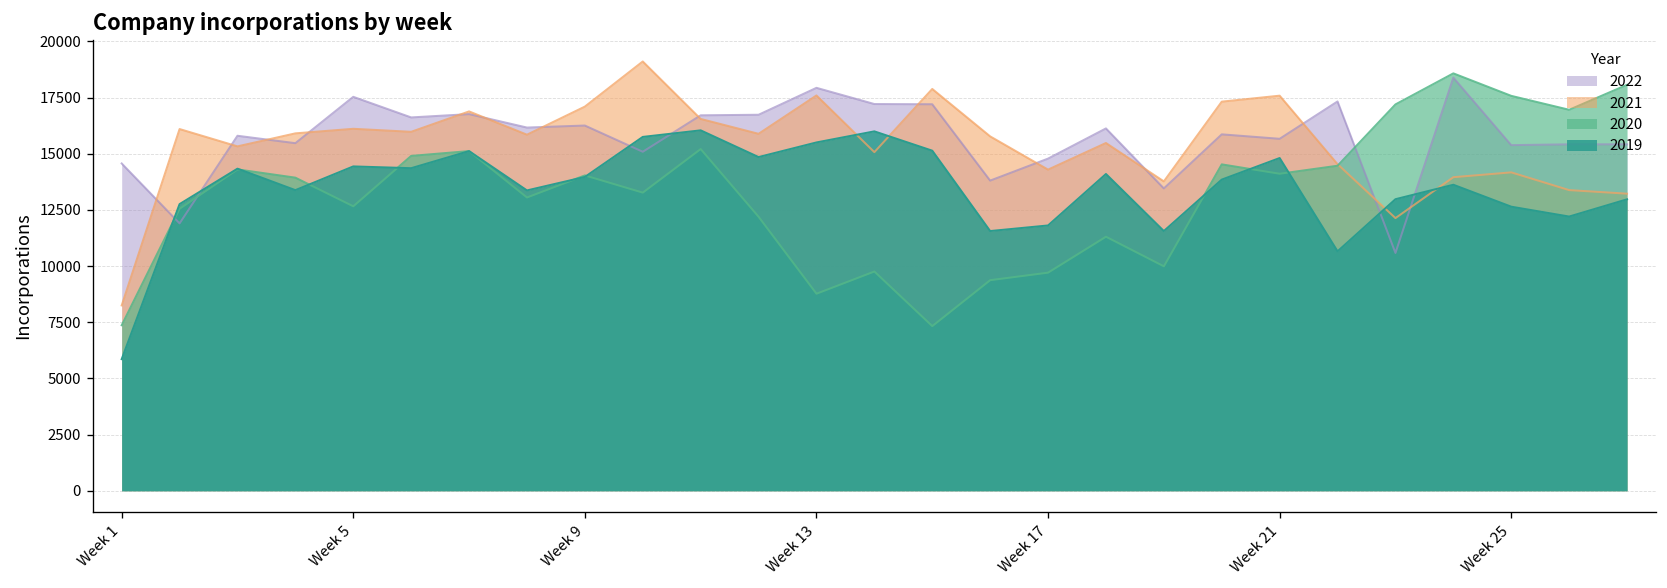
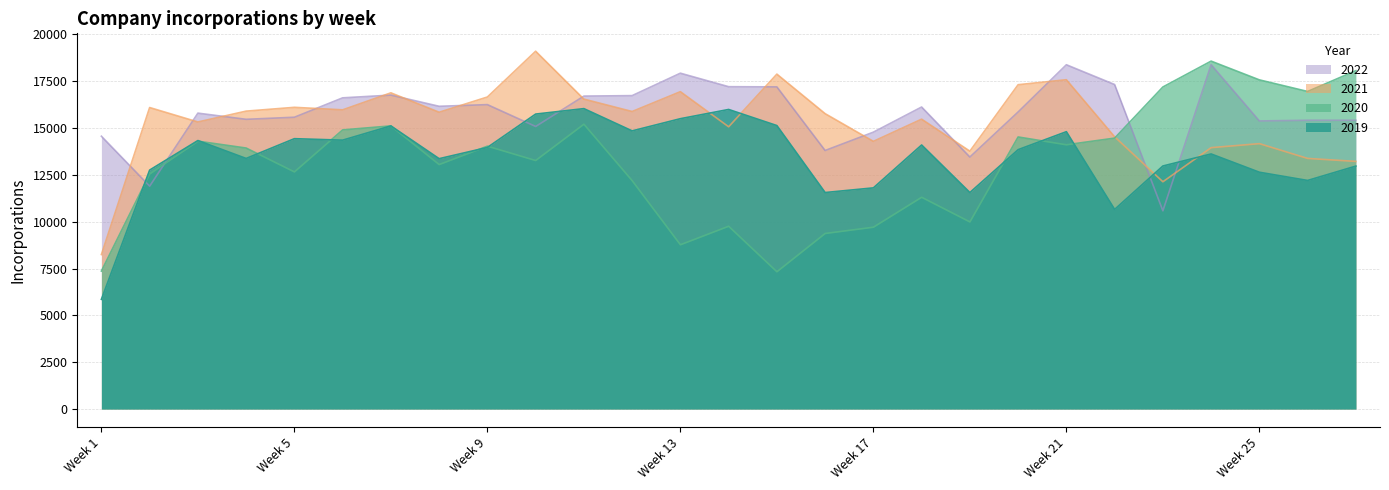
  {
    "2022": {
      "Week 1": 14600,
-     "Week 5": 17500,
+     "Week 5": 15600,
      "Week 9": 16300,
      "Week 13": 17900,
      "Week 17": 14800,
-     "Week 21": 15700,
+     "Week 21": 18400,
      "Week 25": 15400
    },
    "2021": {
      "Week 1": 8200,
      "Week 5": 16100,
-     "Week 9": 17100,
-     "Week 13": 17600,
+     "Week 9": 16700,
+     "Week 13": 16900,
      "Week 17": 14300,
      "Week 21": 17600,
      "Week 25": 14200
    }
  }
